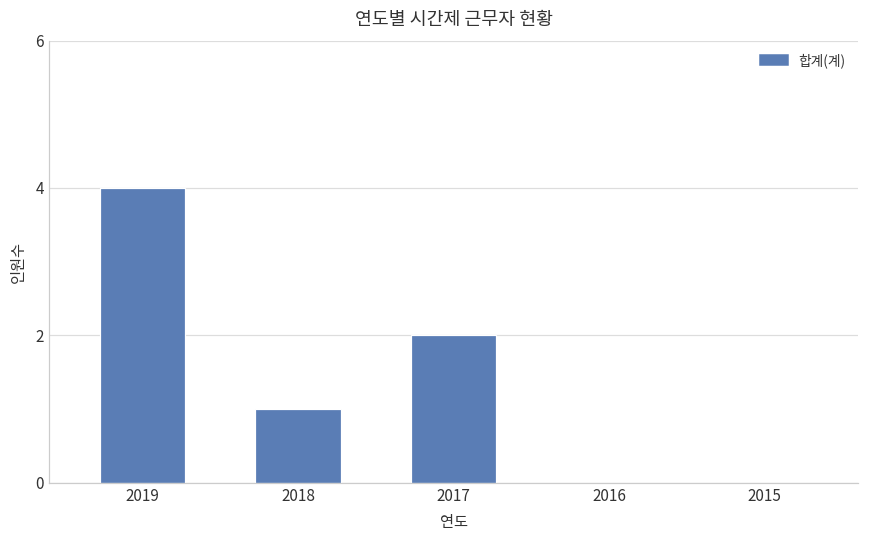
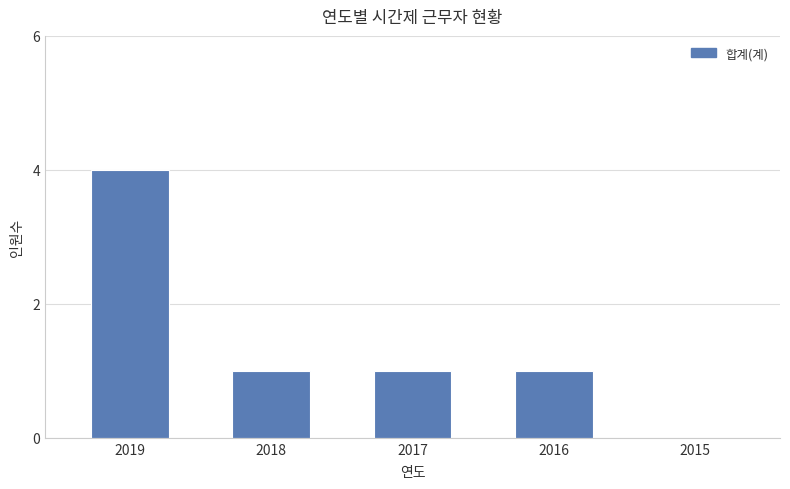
  {
    "2019": 4,
    "2018": 1,
-   "2017": 2,
-   "2016": 0,
+   "2017": 1,
+   "2016": 1,
    "2015": 0
  }
